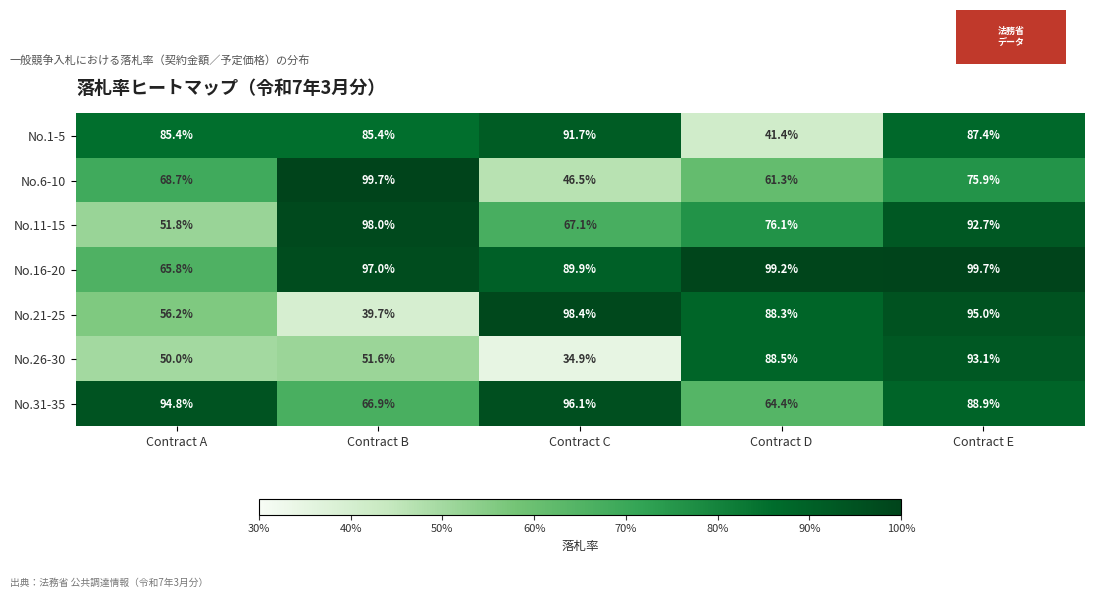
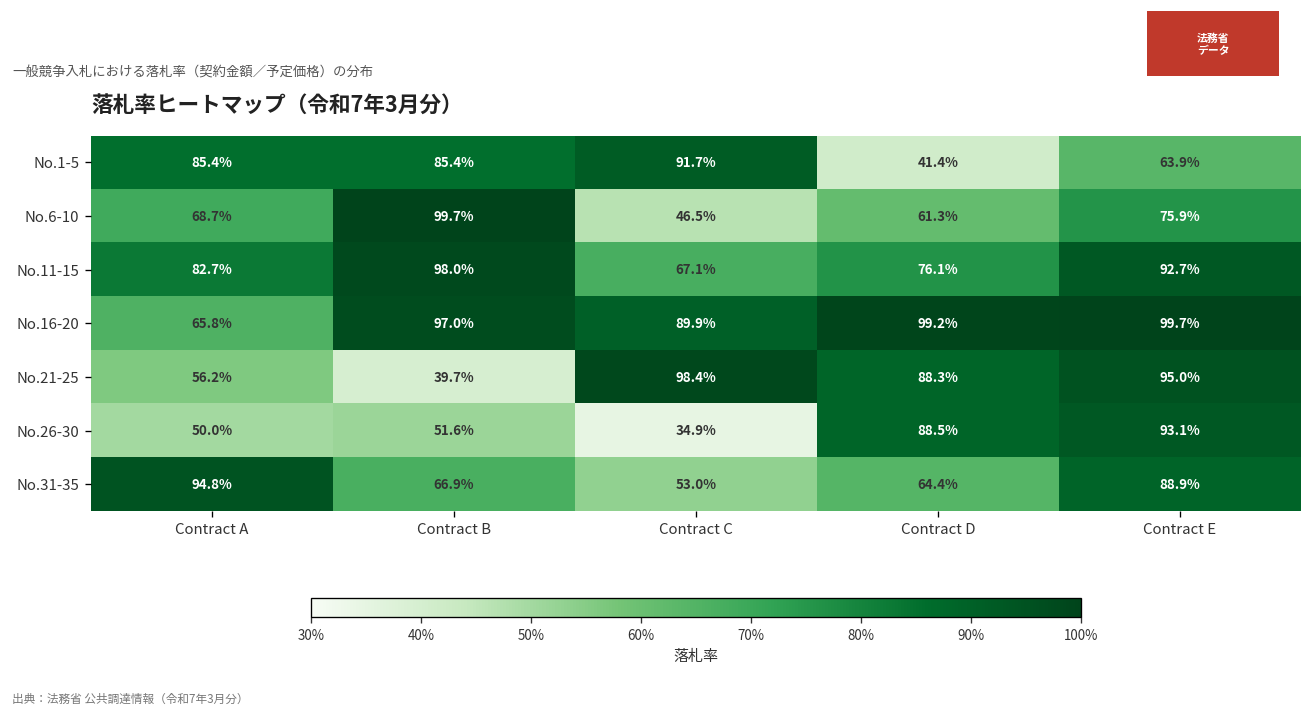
  {
    "No.1-5": {
      "Contract A": "85.4%",
      "Contract B": "85.4%",
      "Contract C": "91.7%",
      "Contract D": "41.4%",
-     "Contract E": "87.4%"
+     "Contract E": "63.9%"
    },
    "No.6-10": {
      "Contract A": "68.7%",
      "Contract B": "99.7%",
      "Contract C": "46.5%",
      "Contract D": "61.3%",
      "Contract E": "75.9%"
    },
    "No.11-15": {
-     "Contract A": "51.8%",
+     "Contract A": "82.7%",
      "Contract B": "98.0%",
      "Contract C": "67.1%",
      "Contract D": "76.1%",
      "Contract E": "92.7%"
    },
    "No.16-20": {
      "Contract A": "65.8%",
      "Contract B": "97.0%",
      "Contract C": "89.9%",
      "Contract D": "99.2%",
      "Contract E": "99.7%"
    },
    "No.21-25": {
      "Contract A": "56.2%",
      "Contract B": "39.7%",
      "Contract C": "98.4%",
      "Contract D": "88.3%",
      "Contract E": "95.0%"
    },
    "No.26-30": {
      "Contract A": "50.0%",
      "Contract B": "51.6%",
      "Contract C": "34.9%",
      "Contract D": "88.5%",
      "Contract E": "93.1%"
    },
    "No.31-35": {
      "Contract A": "94.8%",
      "Contract B": "66.9%",
-     "Contract C": "96.1%",
+     "Contract C": "53.0%",
      "Contract D": "64.4%",
      "Contract E": "88.9%"
    }
  }
